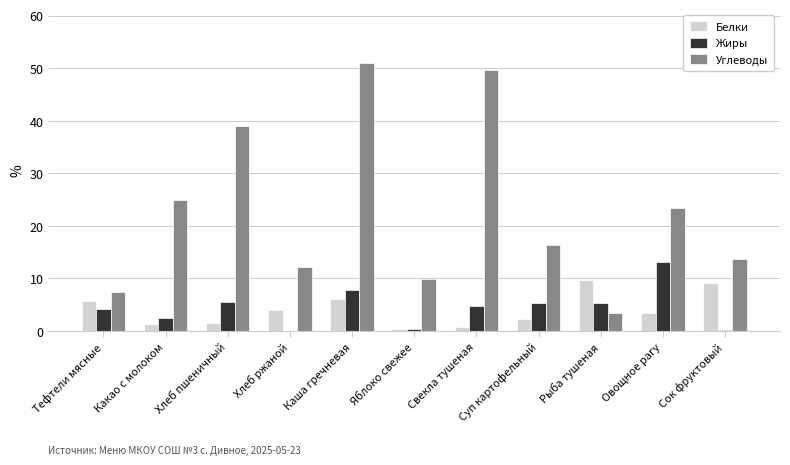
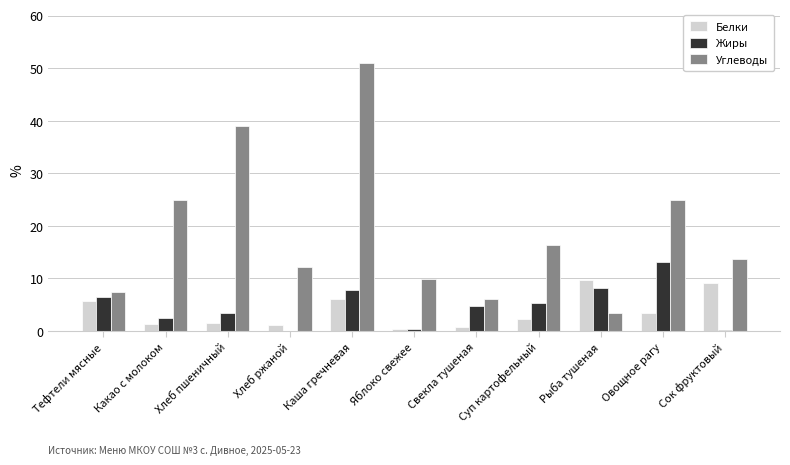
  {
    "Белки": {
      "Тефтели мясные": 6,
      "Какао с молоком": 1,
      "Хлеб пшеничный": 2,
-     "Хлеб ржаной": 4,
+     "Хлеб ржаной": 1,
      "Каша гречневая": 6,
      "Свекла тушеная": 1,
      "Суп картофельный": 2,
      "Рыба тушеная": 10,
      "Овощное рагу": 3,
      "Сок фруктовый": 9
    },
    "Жиры": {
-     "Тефтели мясные": 4,
+     "Тефтели мясные": 6,
      "Какао с молоком": 3,
-     "Хлеб пшеничный": 5,
+     "Хлеб пшеничный": 3,
      "Каша гречневая": 8,
      "Свекла тушеная": 5,
      "Суп картофельный": 5,
-     "Рыба тушеная": 5,
+     "Рыба тушеная": 8,
      "Овощное рагу": 13
    },
    "Углеводы": {
      "Тефтели мясные": 7,
      "Какао с молоком": 25,
      "Хлеб пшеничный": 39,
      "Хлеб ржаной": 12,
      "Каша гречневая": 51,
      "Яблоко свежее": 10,
-     "Свекла тушеная": 50,
+     "Свекла тушеная": 6,
      "Суп картофельный": 16,
      "Рыба тушеная": 3,
-     "Овощное рагу": 23,
+     "Овощное рагу": 25,
      "Сок фруктовый": 14
    }
  }
